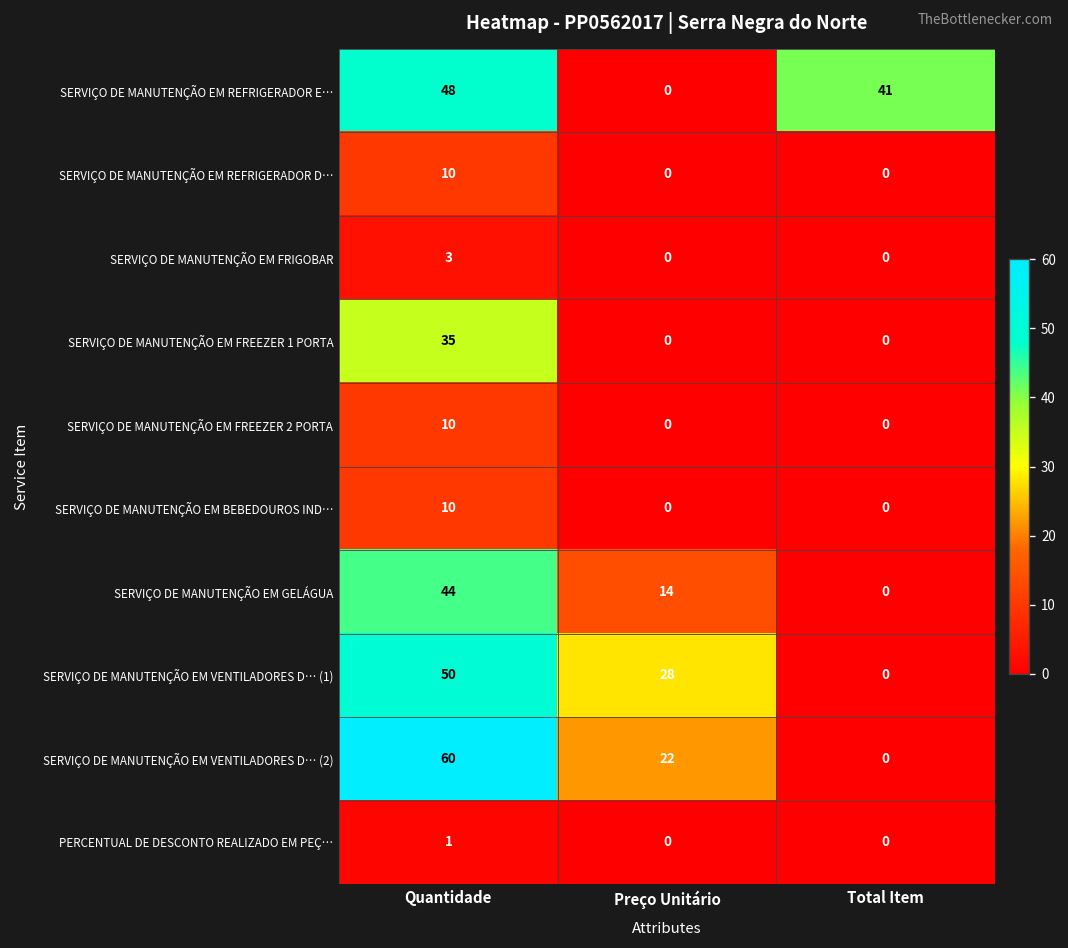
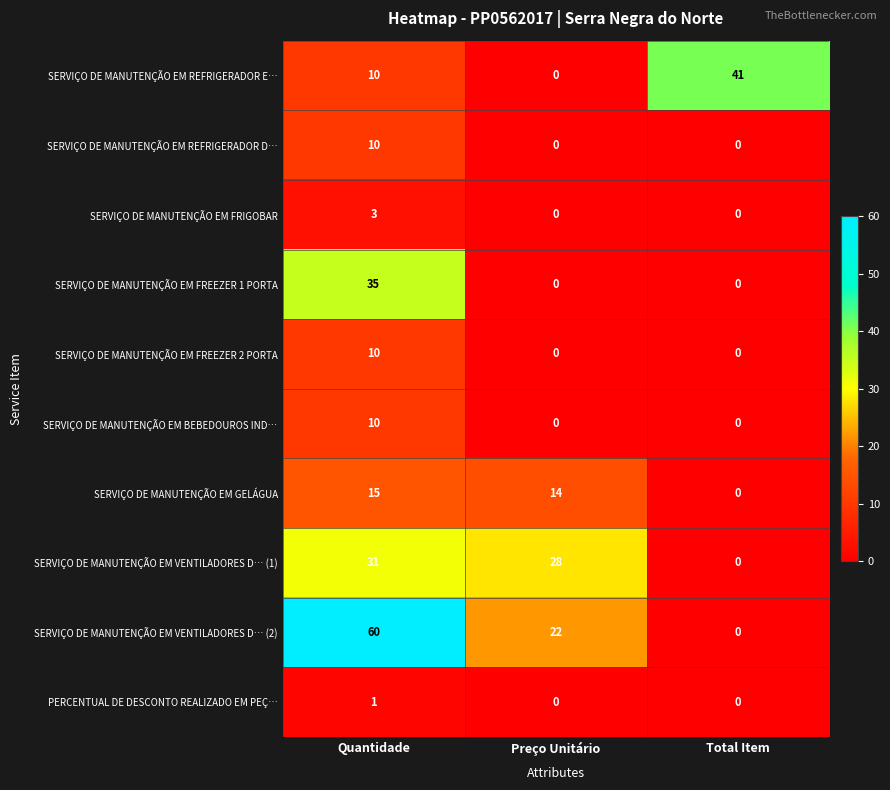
  {
    "SERVIÇO DE MANUTENÇÃO EM REFRIGERADOR E…": {
-     "Quantidade": 48,
+     "Quantidade": 10,
      "Preço Unitário": 0,
      "Total Item": 41
    },
    "SERVIÇO DE MANUTENÇÃO EM REFRIGERADOR D…": {
      "Quantidade": 10,
      "Preço Unitário": 0,
      "Total Item": 0
    },
    "SERVIÇO DE MANUTENÇÃO EM FRIGOBAR": {
      "Quantidade": 3,
      "Preço Unitário": 0,
      "Total Item": 0
    },
    "SERVIÇO DE MANUTENÇÃO EM FREEZER 1 PORTA": {
      "Quantidade": 35,
      "Preço Unitário": 0,
      "Total Item": 0
    },
    "SERVIÇO DE MANUTENÇÃO EM FREEZER 2 PORTA": {
      "Quantidade": 10,
      "Preço Unitário": 0,
      "Total Item": 0
    },
    "SERVIÇO DE MANUTENÇÃO EM BEBEDOUROS IND…": {
      "Quantidade": 10,
      "Preço Unitário": 0,
      "Total Item": 0
    },
    "SERVIÇO DE MANUTENÇÃO EM GELÁGUA": {
-     "Quantidade": 44,
+     "Quantidade": 15,
      "Preço Unitário": 14,
      "Total Item": 0
    },
    "SERVIÇO DE MANUTENÇÃO EM VENTILADORES D… (1)": {
-     "Quantidade": 50,
+     "Quantidade": 31,
      "Preço Unitário": 28,
      "Total Item": 0
    },
    "SERVIÇO DE MANUTENÇÃO EM VENTILADORES D… (2)": {
      "Quantidade": 60,
      "Preço Unitário": 22,
      "Total Item": 0
    },
    "PERCENTUAL DE DESCONTO REALIZADO EM PEÇ…": {
      "Quantidade": 1,
      "Preço Unitário": 0,
      "Total Item": 0
    }
  }
